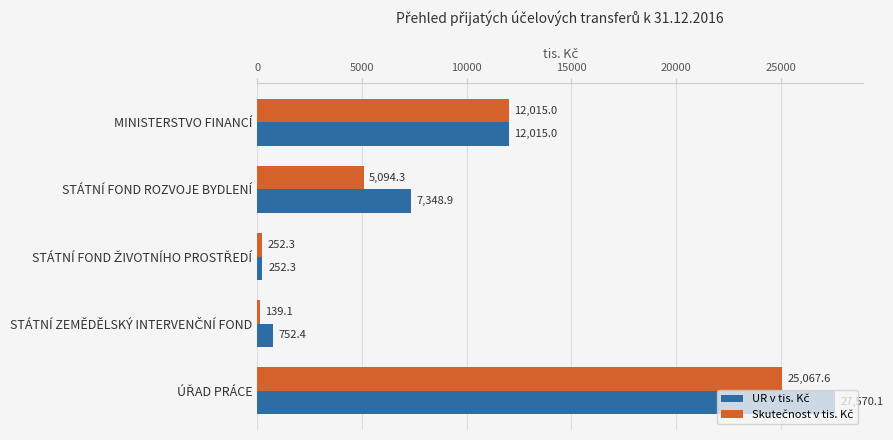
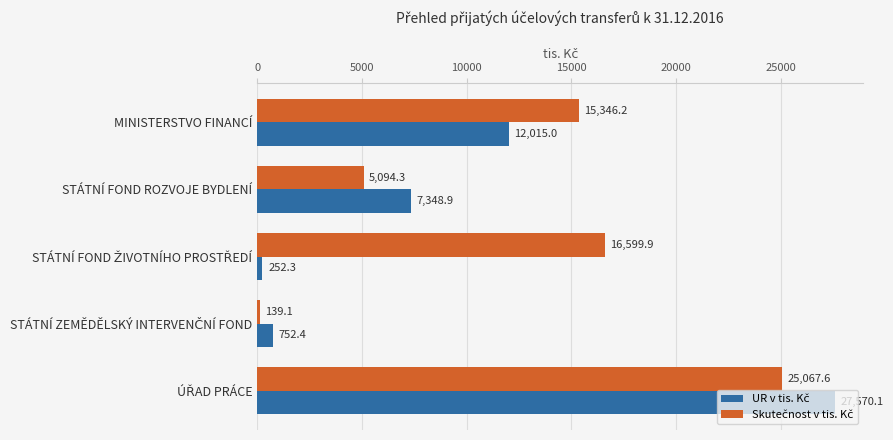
  {
    "UR v tis. Kč": {
      "MINISTERSTVO FINANCÍ": "12,015.0",
      "STÁTNÍ FOND ROZVOJE BYDLENÍ": "7,348.9",
      "STÁTNÍ FOND ŽIVOTNÍHO PROSTŘEDÍ": "252.3",
      "STÁTNÍ ZEMĚDĚLSKÝ INTERVENČNÍ FOND": "752.4"
    },
    "Skutečnost v tis. Kč": {
-     "MINISTERSTVO FINANCÍ": "12,015.0",
+     "MINISTERSTVO FINANCÍ": "15,346.2",
      "STÁTNÍ FOND ROZVOJE BYDLENÍ": "5,094.3",
-     "STÁTNÍ FOND ŽIVOTNÍHO PROSTŘEDÍ": "252.3",
+     "STÁTNÍ FOND ŽIVOTNÍHO PROSTŘEDÍ": "16,599.9",
      "STÁTNÍ ZEMĚDĚLSKÝ INTERVENČNÍ FOND": "139.1",
      "ÚŘAD PRÁCE": "25,067.6"
    }
  }
